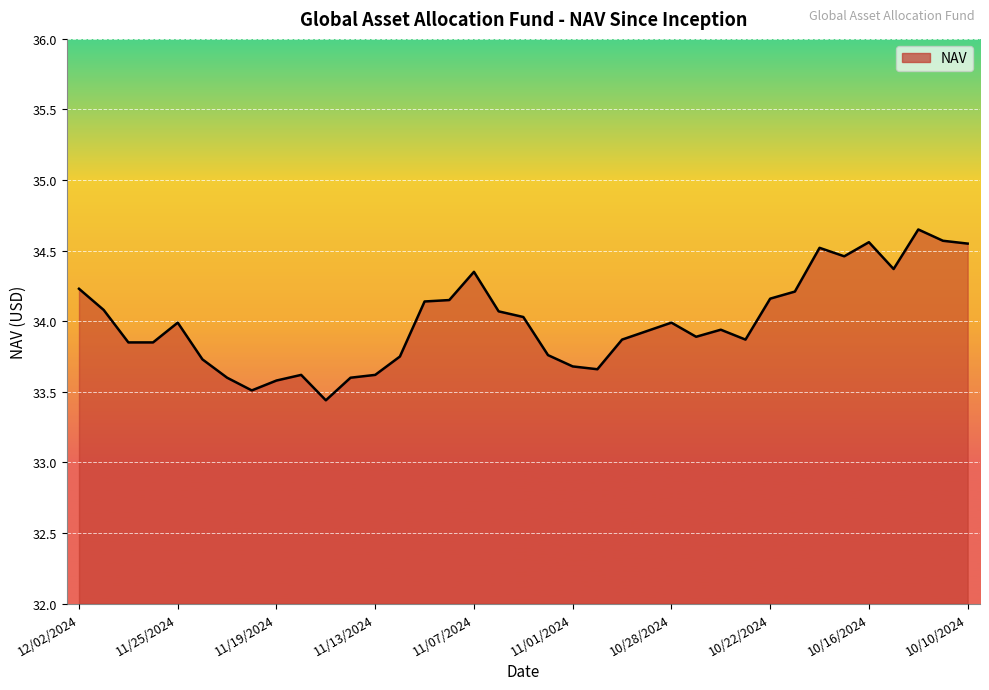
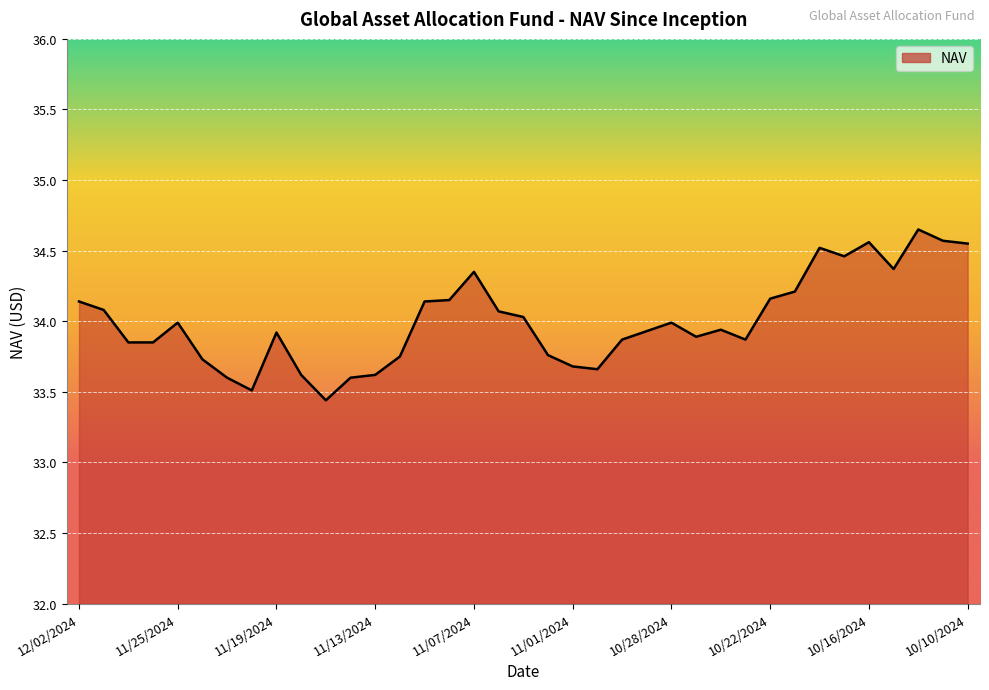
  {
-   "12/02/2024": 34.23,
+   "12/02/2024": 34.14,
    "11/25/2024": 33.99,
-   "11/19/2024": 33.58,
+   "11/19/2024": 33.92,
    "11/13/2024": 33.62,
    "11/07/2024": 34.35,
    "11/01/2024": 33.68,
    "10/28/2024": 33.99,
    "10/22/2024": 34.16,
    "10/16/2024": 34.56,
    "10/10/2024": 34.55
  }
